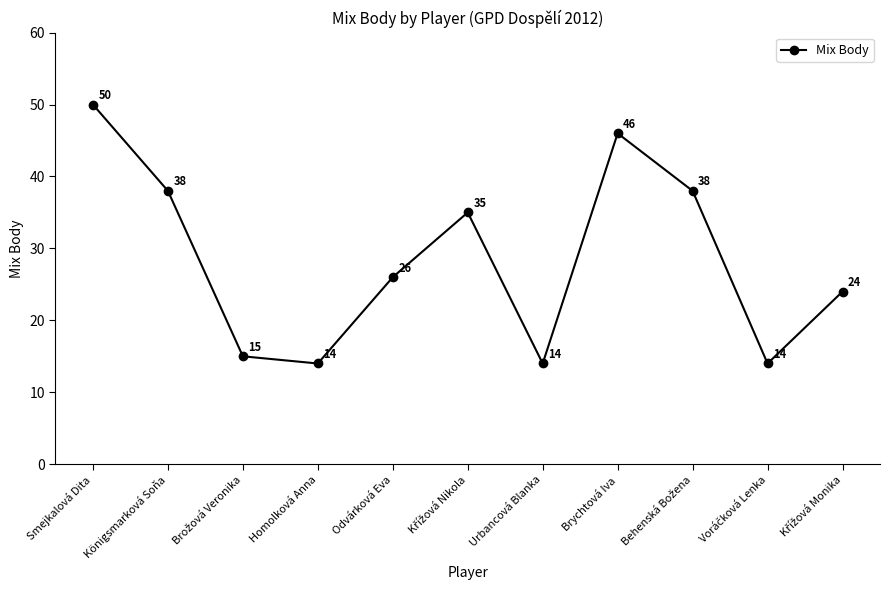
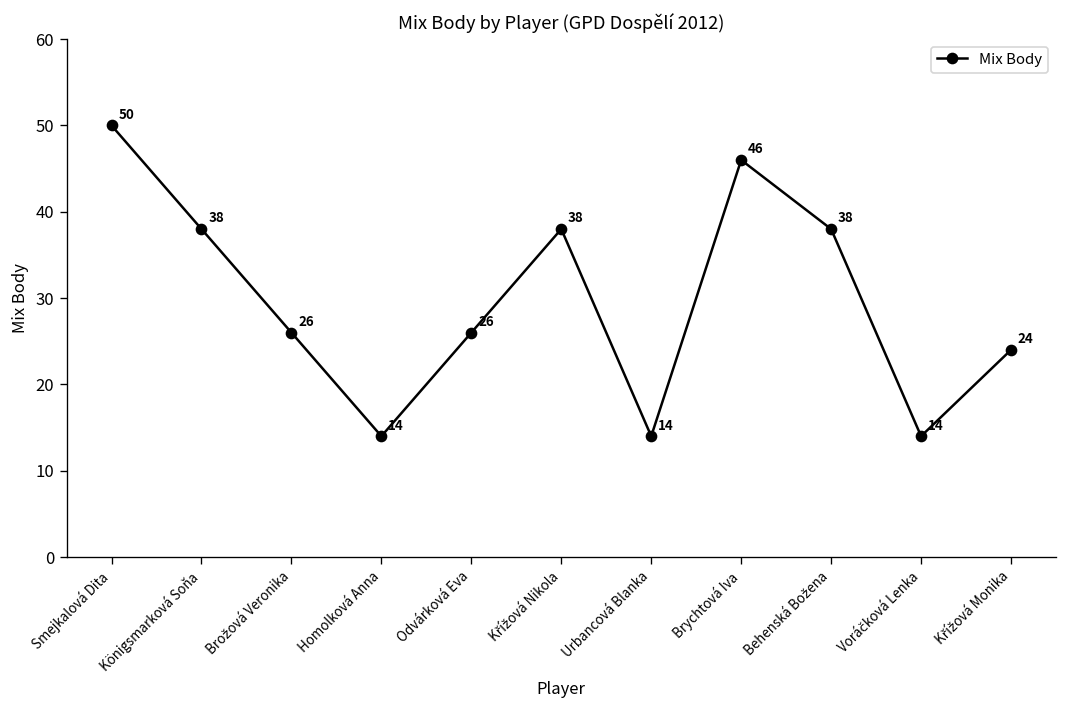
  {
    "Smejkalová Dita": 50,
    "Königsmarková Soňa": 38,
-   "Brožová Veronika": 15,
+   "Brožová Veronika": 26,
    "Homolková Anna": 14,
    "Odvárková Eva": 26,
-   "Křížová Nikola": 35,
+   "Křížová Nikola": 38,
    "Urbancová Blanka": 14,
    "Brychtová Iva": 46,
    "Behenská Božena": 38,
    "Voráčková Lenka": 14,
    "Křížová Monika": 24
  }
